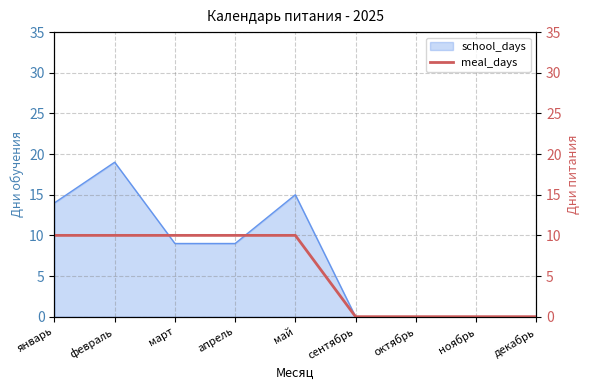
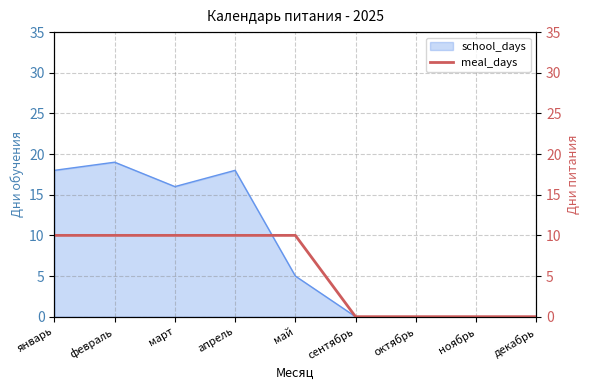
  {
    "school_days": {
-     "январь": 14,
+     "январь": 18,
      "февраль": 19,
-     "март": 9,
-     "апрель": 9,
-     "май": 15,
+     "март": 16,
+     "апрель": 18,
+     "май": 5,
      "сентябрь": 0,
      "октябрь": 0,
      "ноябрь": 0,
      "декабрь": 0
    },
    "meal_days": {
      "январь": 10,
      "февраль": 10,
      "март": 10,
      "апрель": 10,
      "май": 10,
      "сентябрь": 0,
      "октябрь": 0,
      "ноябрь": 0,
      "декабрь": 0
    }
  }
